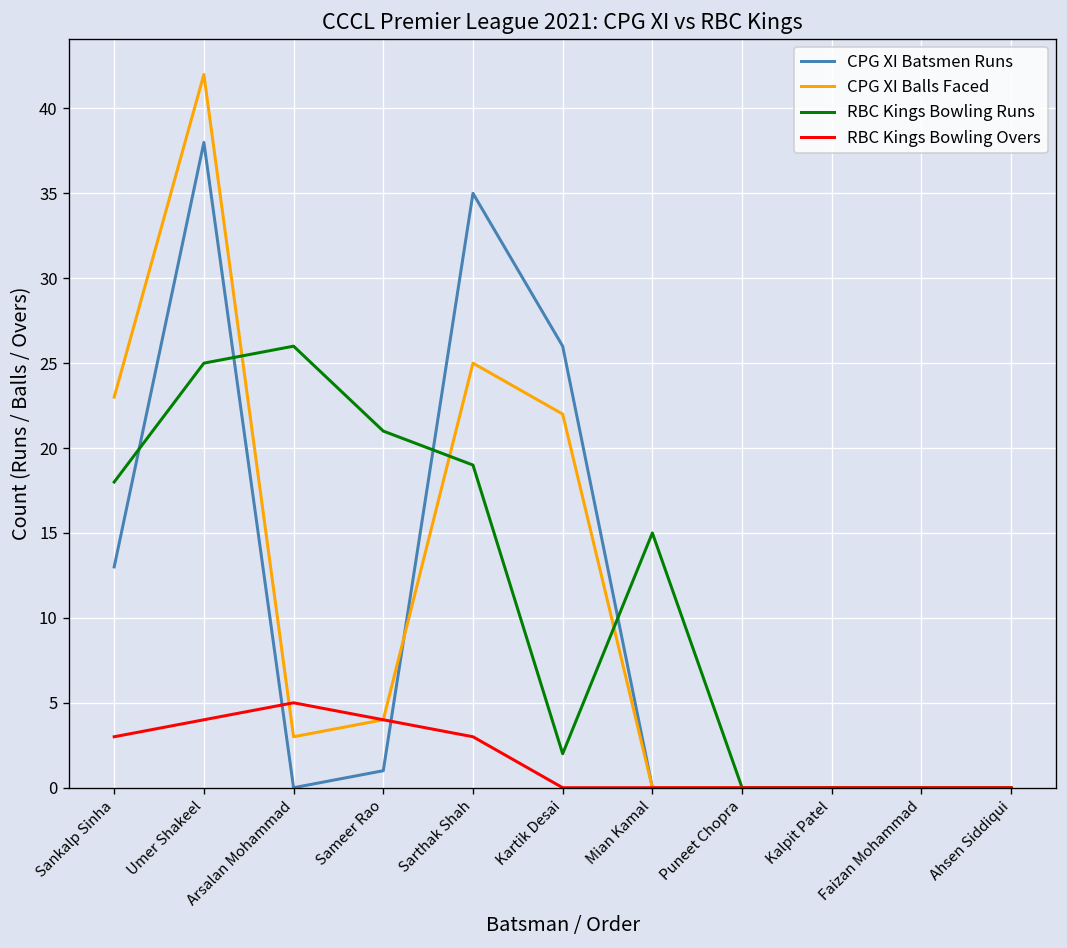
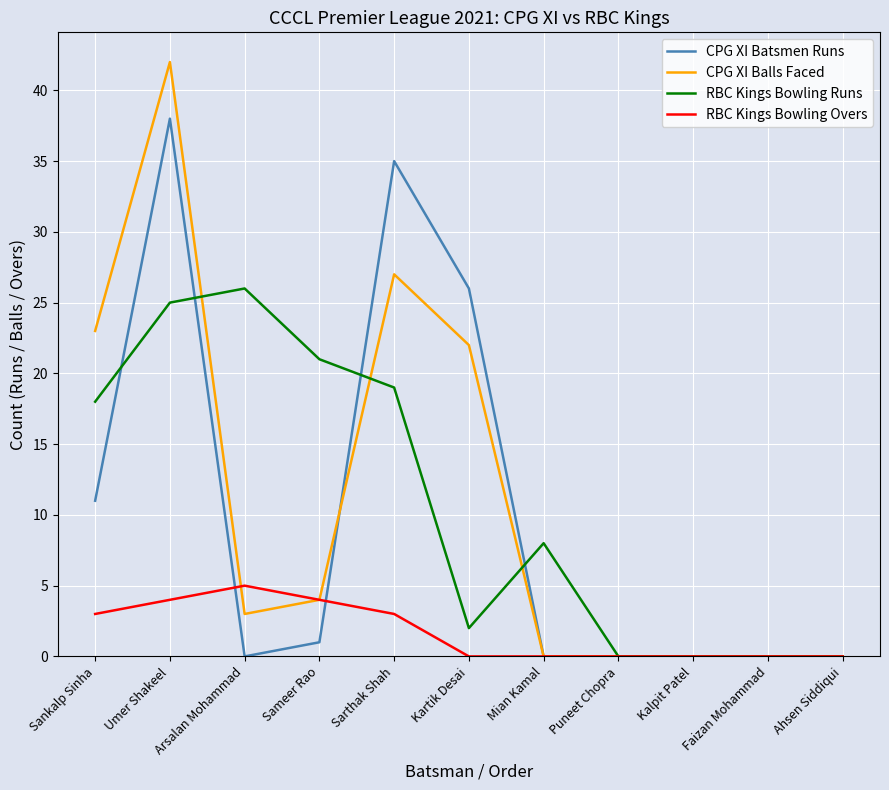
  {
    "CPG XI Batsmen Runs": {
-     "Sankalp Sinha": 13,
+     "Sankalp Sinha": 11,
      "Umer Shakeel": 38,
      "Arsalan Mohammad": 0,
      "Sameer Rao": 1,
      "Sarthak Shah": 35,
      "Kartik Desai": 26
    },
    "CPG XI Balls Faced": {
      "Sankalp Sinha": 23,
      "Umer Shakeel": 42,
      "Arsalan Mohammad": 3,
-     "Sarthak Shah": 25,
+     "Sarthak Shah": 27,
      "Kartik Desai": 22
    },
    "RBC Kings Bowling Runs": {
      "Sankalp Sinha": 18,
      "Umer Shakeel": 25,
      "Arsalan Mohammad": 26,
      "Sameer Rao": 21,
      "Sarthak Shah": 19,
      "Kartik Desai": 2,
-     "Mian Kamal": 15
+     "Mian Kamal": 8
    },
    "RBC Kings Bowling Overs": {
      "Sankalp Sinha": 3,
      "Umer Shakeel": 4,
      "Arsalan Mohammad": 5,
      "Sarthak Shah": 3,
      "Kartik Desai": 0
    }
  }
